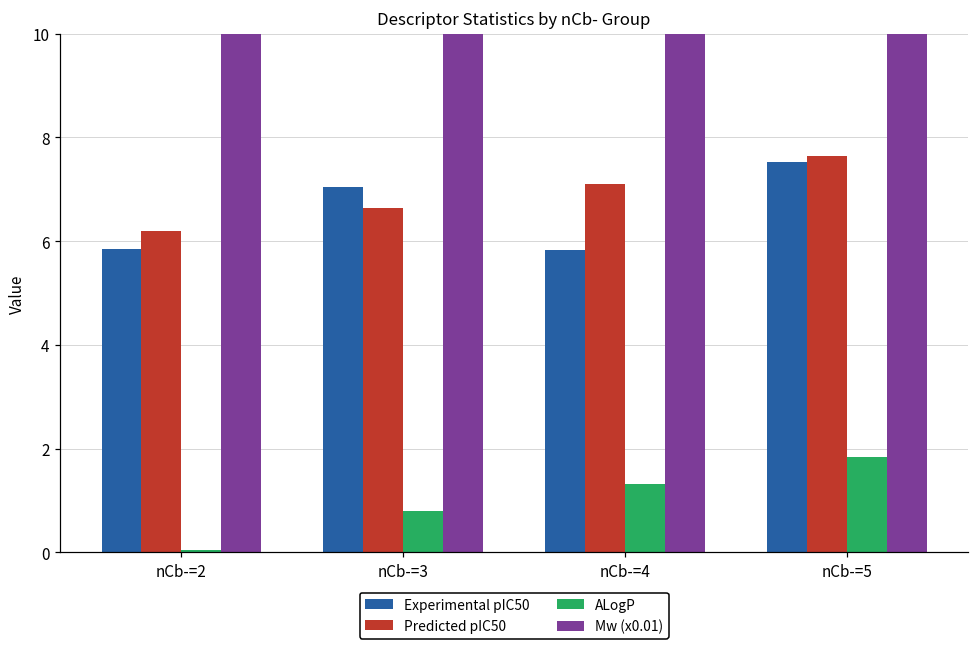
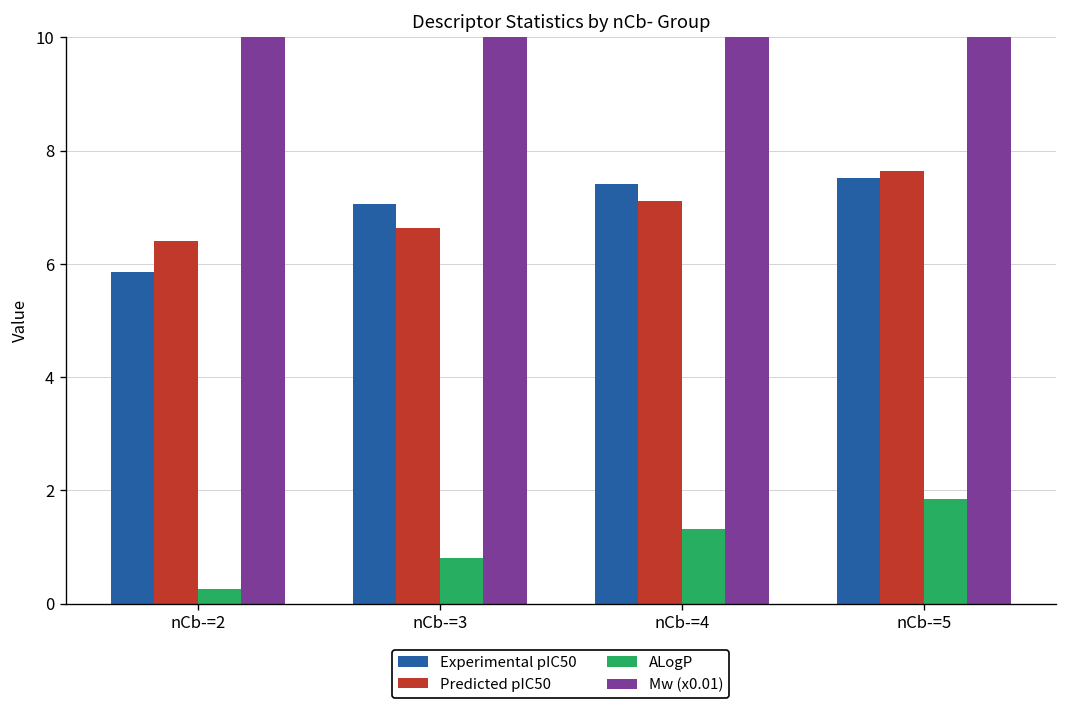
  {
    "Experimental pIC50": {
      "nCb-=2": 5.9,
      "nCb-=3": 7.1,
-     "nCb-=4": 5.8,
+     "nCb-=4": 7.4,
      "nCb-=5": 7.5
    },
    "Predicted pIC50": {
-     "nCb-=2": 6.2,
+     "nCb-=2": 6.4,
      "nCb-=3": 6.6,
      "nCb-=4": 7.1,
      "nCb-=5": 7.6
    },
    "ALogP": {
-     "nCb-=2": 0.1,
+     "nCb-=2": 0.3,
      "nCb-=3": 0.8,
      "nCb-=4": 1.3,
      "nCb-=5": 1.8
    }
  }
